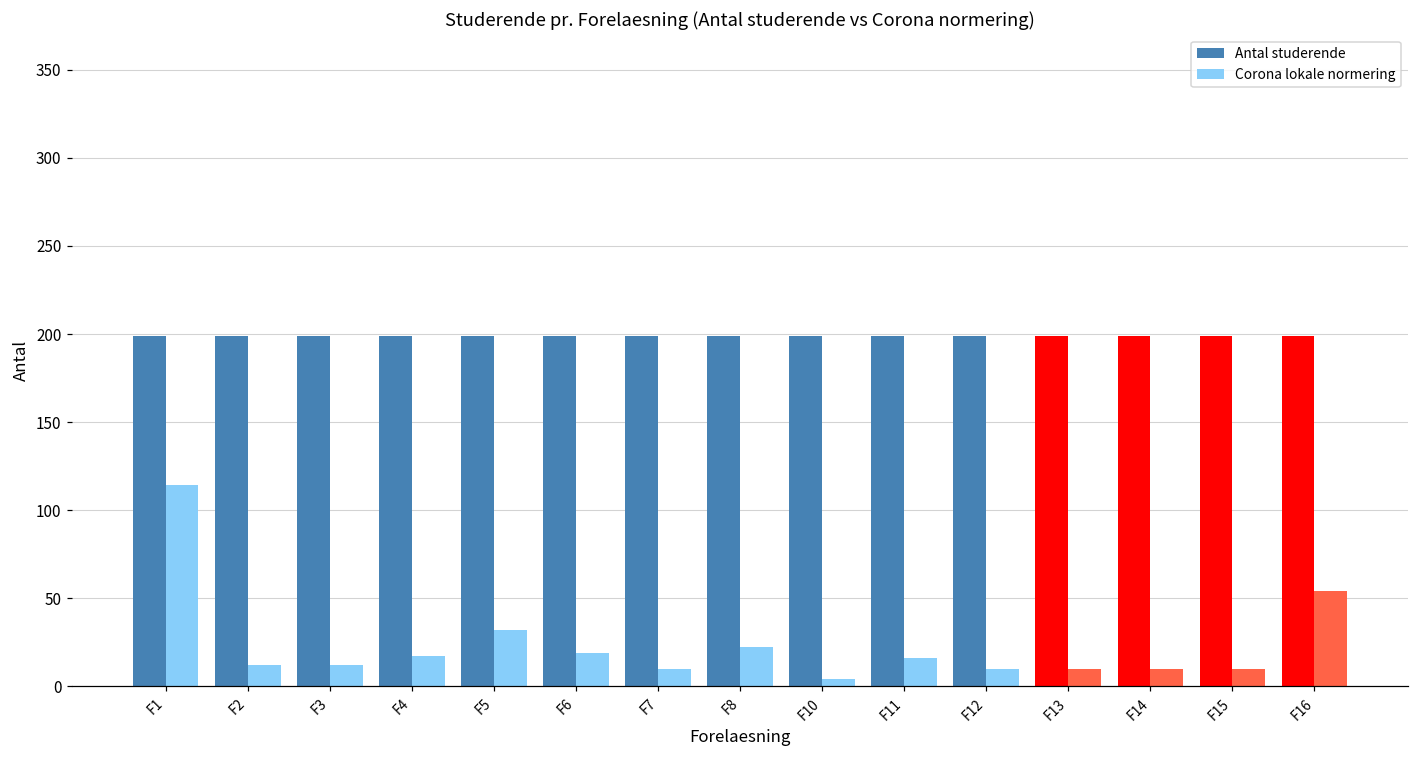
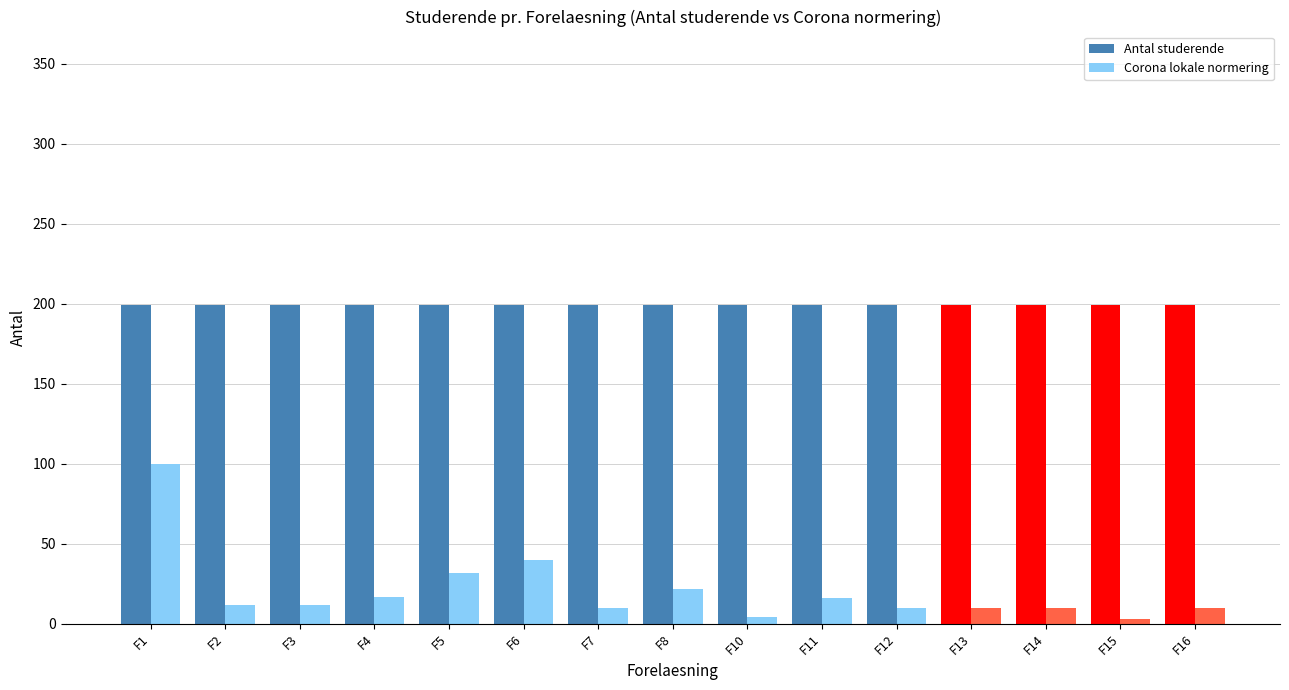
  {
    "Antal studerende": {
      "F1": 199,
      "F2": 199,
      "F3": 199,
      "F4": 199,
      "F5": 199,
      "F6": 199,
      "F7": 199,
      "F8": 199,
      "F10": 199,
      "F11": 199,
      "F12": 199,
      "F13": 199,
      "F14": 199,
      "F15": 199,
      "F16": 199
    },
    "Corona lokale normering": {
-     "F1": 114,
+     "F1": 100,
      "F2": 12,
      "F3": 12,
      "F4": 17,
      "F5": 32,
-     "F6": 19,
+     "F6": 40,
      "F7": 10,
      "F8": 22,
      "F10": 4,
      "F11": 16,
      "F12": 10,
      "F13": 10,
      "F14": 10,
-     "F15": 10,
-     "F16": 54
+     "F15": 3,
+     "F16": 10
    }
  }
